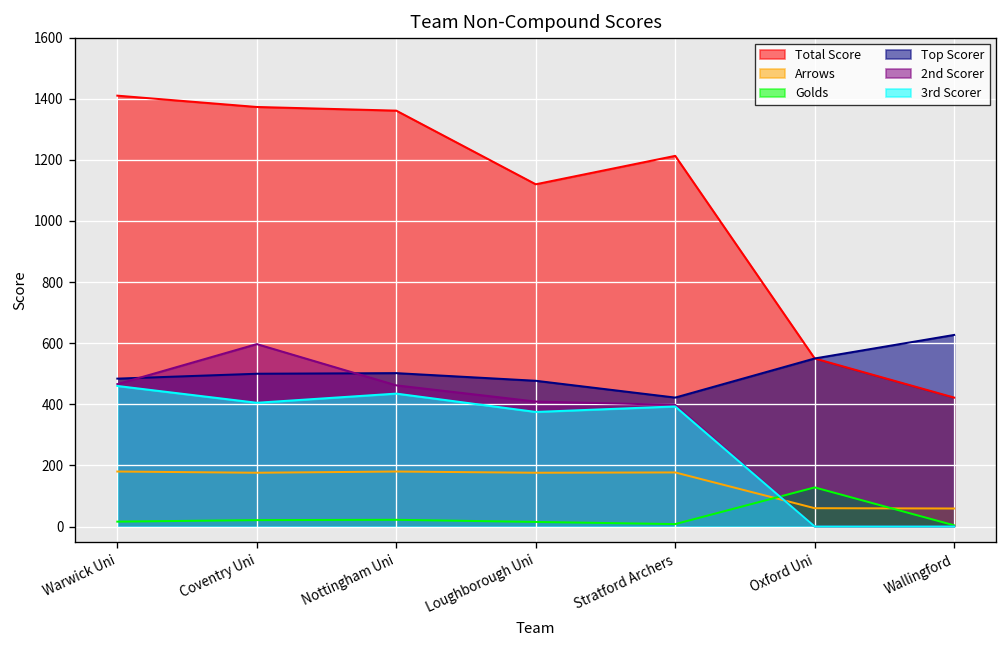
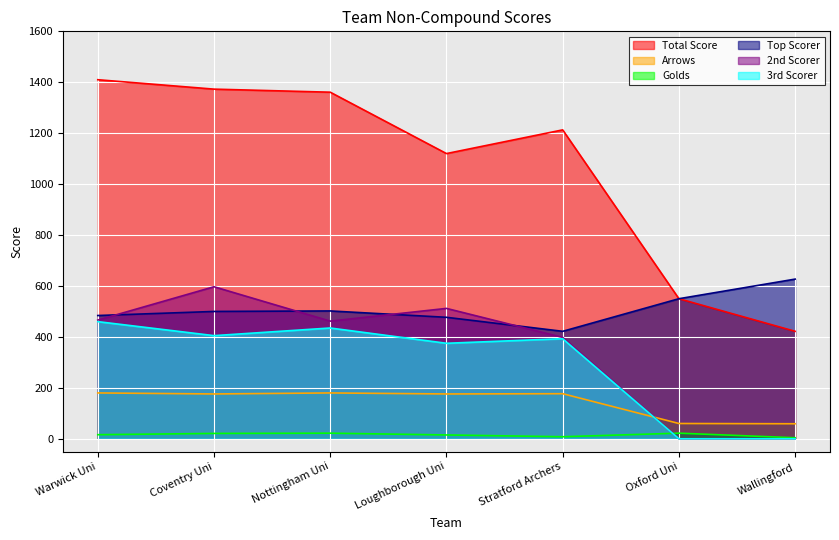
  {
    "Total Score": {
      "Warwick Uni": 1410,
      "Coventry Uni": 1370,
      "Nottingham Uni": 1360,
      "Loughborough Uni": 1120,
      "Stratford Archers": 1210,
      "Wallingford": 420
    },
    "Arrows": {
      "Warwick Uni": 180,
      "Coventry Uni": 180,
      "Nottingham Uni": 180,
      "Loughborough Uni": 180,
      "Stratford Archers": 180,
      "Oxford Uni": 60,
      "Wallingford": 60
    },
    "Golds": {
      "Warwick Uni": 20,
      "Coventry Uni": 20,
      "Nottingham Uni": 20,
      "Loughborough Uni": 20,
      "Stratford Archers": 10,
-     "Oxford Uni": 130
+     "Oxford Uni": 20
    },
    "Top Scorer": {
      "Warwick Uni": 480,
      "Coventry Uni": 500,
      "Nottingham Uni": 500,
      "Loughborough Uni": 480,
      "Stratford Archers": 420,
      "Wallingford": 630
    },
    "2nd Scorer": {
      "Coventry Uni": 600,
      "Nottingham Uni": 460,
-     "Loughborough Uni": 410
+     "Loughborough Uni": 510
    },
    "3rd Scorer": {
      "Coventry Uni": 410,
      "Nottingham Uni": 440,
      "Loughborough Uni": 380
    }
  }
